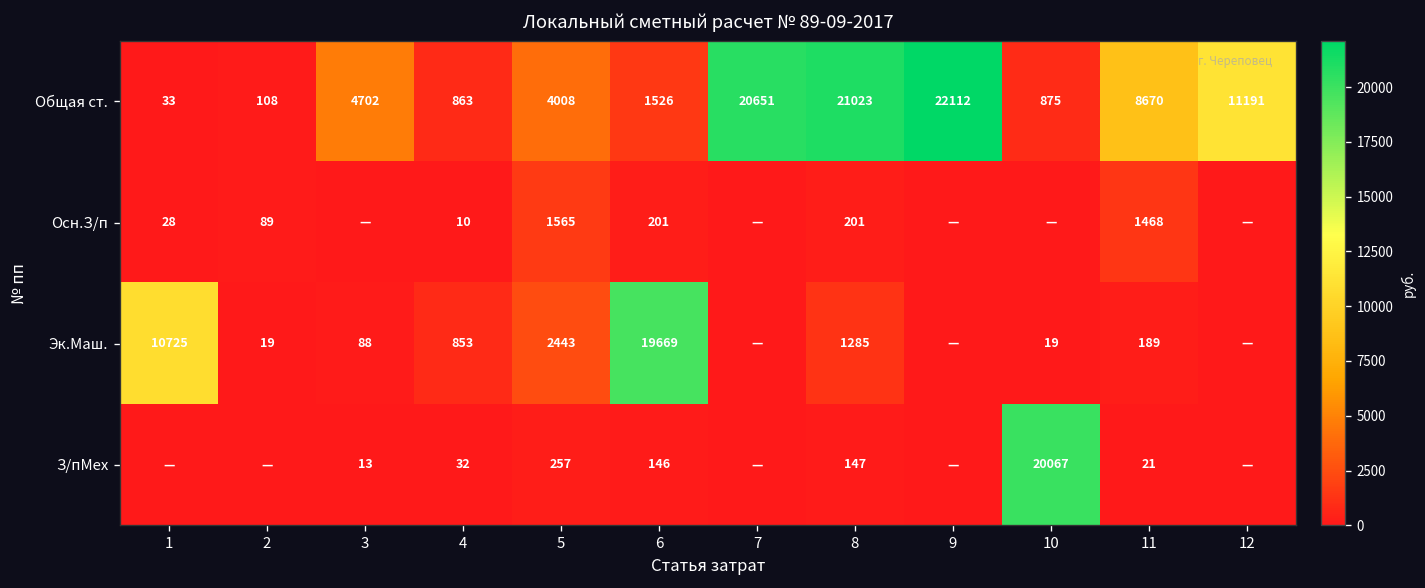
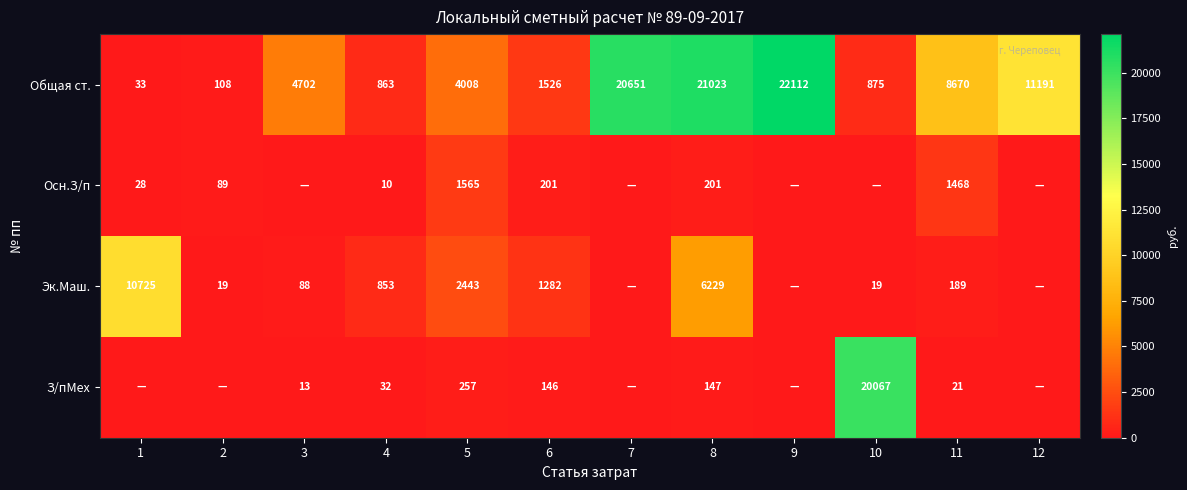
  {
    "Общая ст.": {
      "1": 33,
      "2": 108,
      "3": 4702,
      "4": 863,
      "5": 4008,
      "6": 1526,
      "7": 20651,
      "8": 21023,
      "9": 22112,
      "10": 875,
      "11": 8670
    },
    "Осн.З/п": {
      "1": 28,
      "2": 89,
      "4": 10,
      "5": 1565,
      "6": 201,
      "8": 201,
      "11": 1468
    },
    "Эк.Маш.": {
      "1": 10725,
      "2": 19,
      "3": 88,
      "4": 853,
      "5": 2443,
-     "6": 19669,
-     "8": 1285,
+     "6": 1282,
+     "8": 6229,
      "10": 19,
      "11": 189
    },
    "З/пМех": {
      "3": 13,
      "4": 32,
      "5": 257,
      "6": 146,
      "8": 147,
      "10": 20067,
      "11": 21
    }
  }
